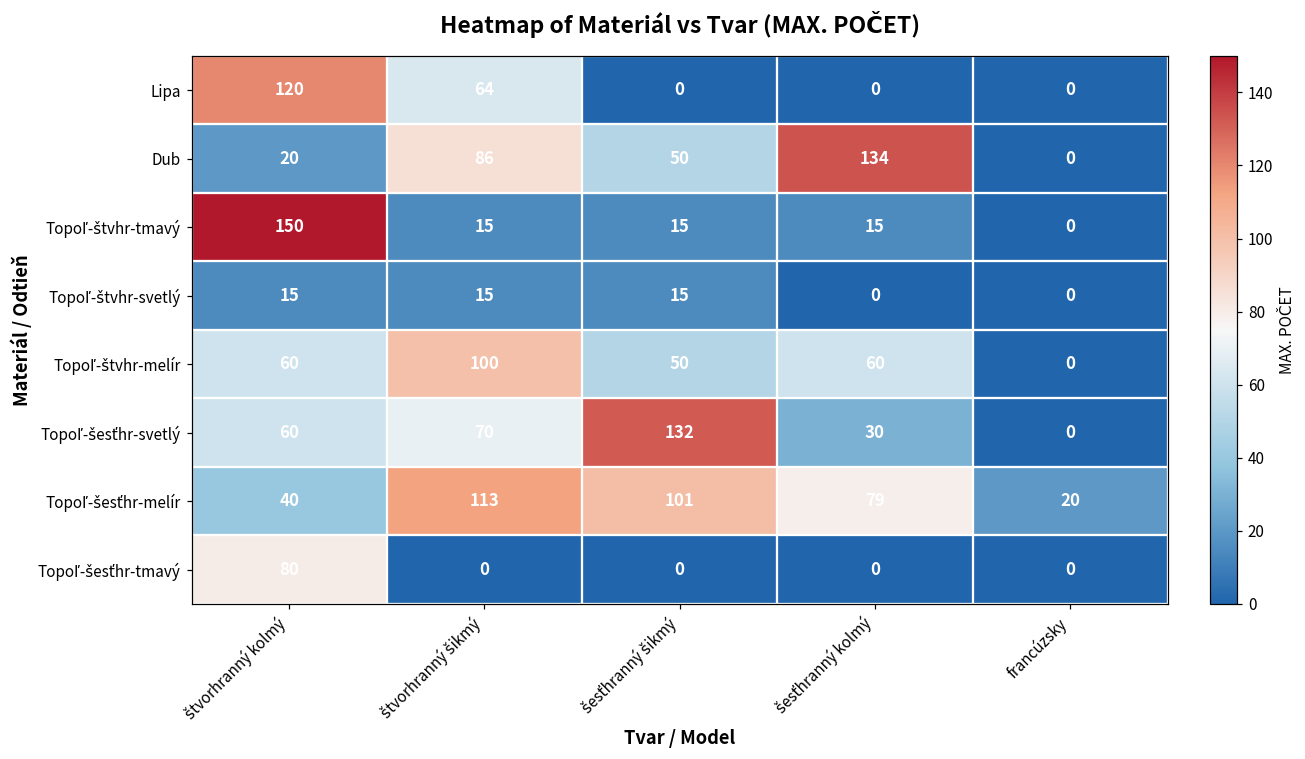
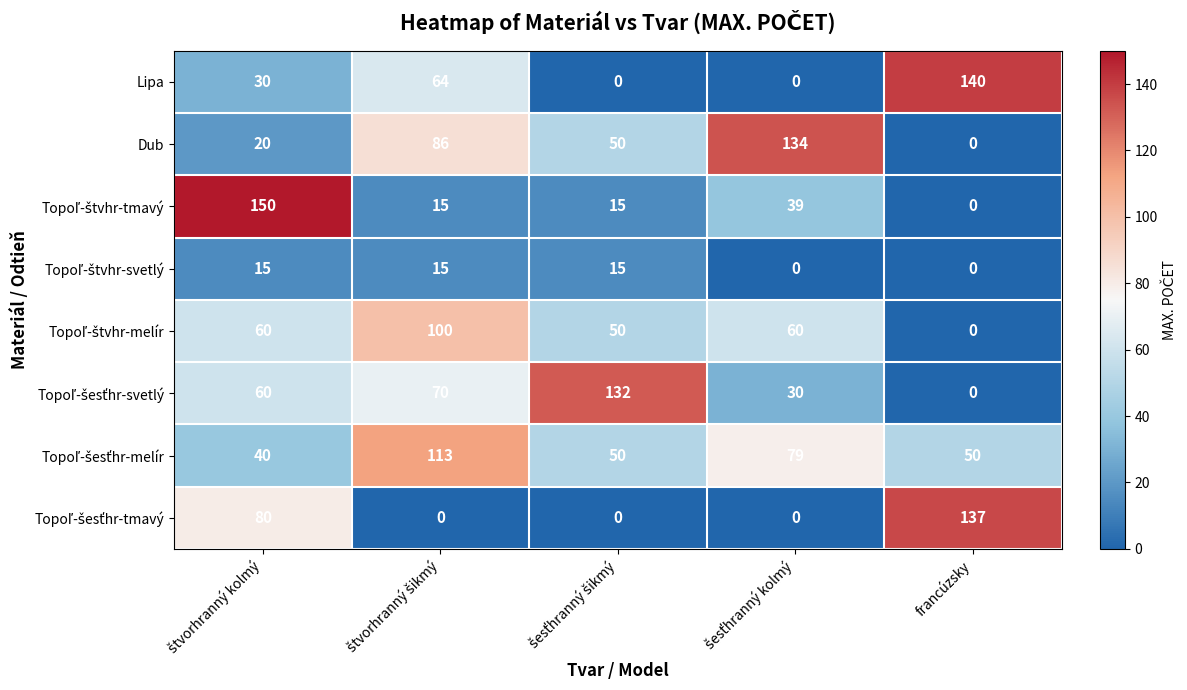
  {
    "Lipa": {
-     "štvorhranný kolmý": 120,
+     "štvorhranný kolmý": 30,
      "šesťhranný šikmý": 0,
      "šesťhranný kolmý": 0,
-     "francúzsky": 0
+     "francúzsky": 140
    },
    "Dub": {
      "štvorhranný kolmý": 20,
      "šesťhranný šikmý": 50,
      "šesťhranný kolmý": 134,
      "francúzsky": 0
    },
    "Topoľ-štvhr-tmavý": {
      "štvorhranný kolmý": 150,
      "štvorhranný šikmý": 15,
      "šesťhranný šikmý": 15,
-     "šesťhranný kolmý": 15,
+     "šesťhranný kolmý": 39,
      "francúzsky": 0
    },
    "Topoľ-štvhr-svetlý": {
      "štvorhranný kolmý": 15,
      "štvorhranný šikmý": 15,
      "šesťhranný šikmý": 15,
      "šesťhranný kolmý": 0,
      "francúzsky": 0
    },
    "Topoľ-štvhr-melír": {
      "štvorhranný kolmý": 60,
      "štvorhranný šikmý": 100,
      "šesťhranný šikmý": 50,
      "šesťhranný kolmý": 60,
      "francúzsky": 0
    },
    "Topoľ-šesťhr-svetlý": {
      "štvorhranný kolmý": 60,
      "šesťhranný šikmý": 132,
      "šesťhranný kolmý": 30,
      "francúzsky": 0
    },
    "Topoľ-šesťhr-melír": {
      "štvorhranný kolmý": 40,
      "štvorhranný šikmý": 113,
-     "šesťhranný šikmý": 101,
-     "francúzsky": 20
+     "šesťhranný šikmý": 50,
+     "francúzsky": 50
    },
    "Topoľ-šesťhr-tmavý": {
      "štvorhranný šikmý": 0,
      "šesťhranný šikmý": 0,
      "šesťhranný kolmý": 0,
-     "francúzsky": 0
+     "francúzsky": 137
    }
  }
